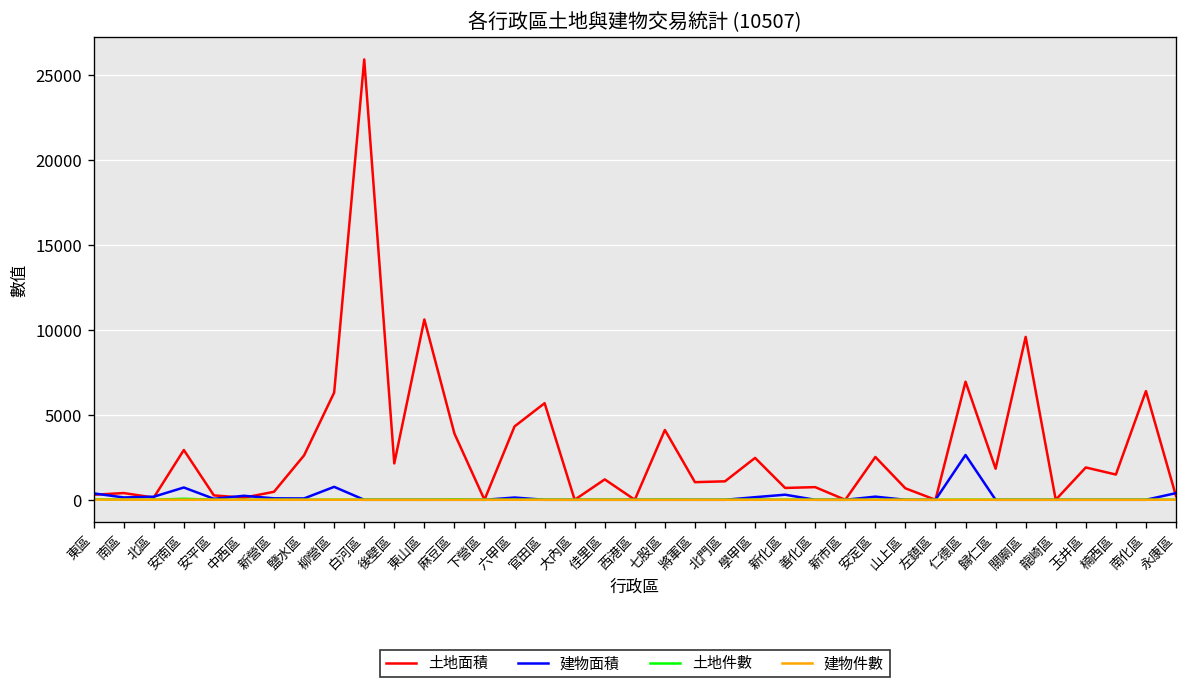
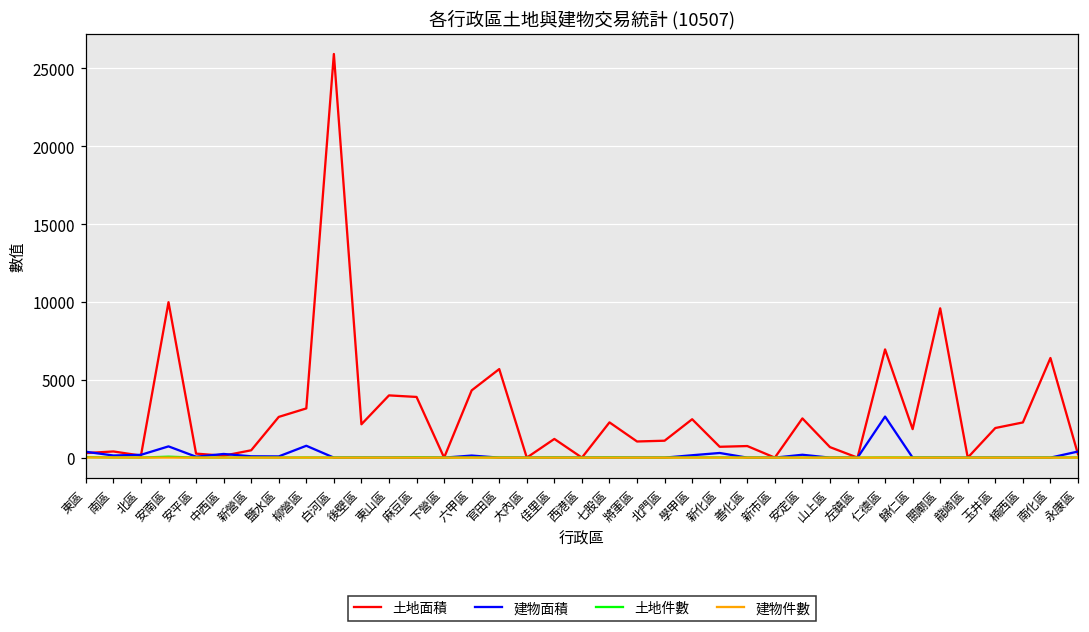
  {
    "土地面積": {
      "南區": 400,
-     "安南區": 2900,
+     "安南區": 10000,
      "安平區": 300,
      "新營區": 500,
      "鹽水區": 2600,
-     "柳營區": 6300,
+     "柳營區": 3200,
      "白河區": 25900,
      "後壁區": 2100,
-     "東山區": 10600,
+     "東山區": 4000,
      "麻豆區": 3900,
      "六甲區": 4300,
      "官田區": 5700,
      "佳里區": 1200,
-     "七股區": 4100,
+     "七股區": 2300,
      "將軍區": 1000,
      "北門區": 1100,
      "學甲區": 2500,
      "新化區": 700,
      "善化區": 700,
      "安定區": 2500,
      "山上區": 700,
      "仁德區": 7000,
      "歸仁區": 1800,
      "關廟區": 9600,
      "玉井區": 1900,
-     "楠西區": 1500,
+     "楠西區": 2300,
      "南化區": 6400
    },
    "建物面積": {
      "安南區": 700,
      "柳營區": 800,
      "新化區": 300,
      "仁德區": 2600
    }
  }
